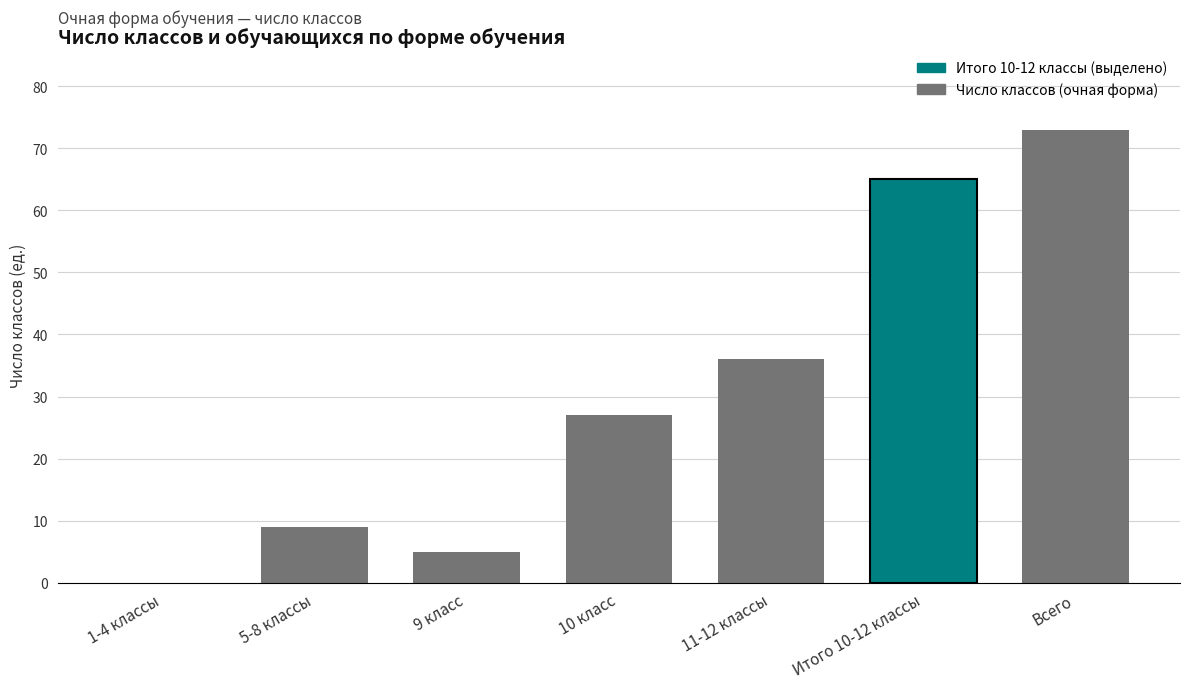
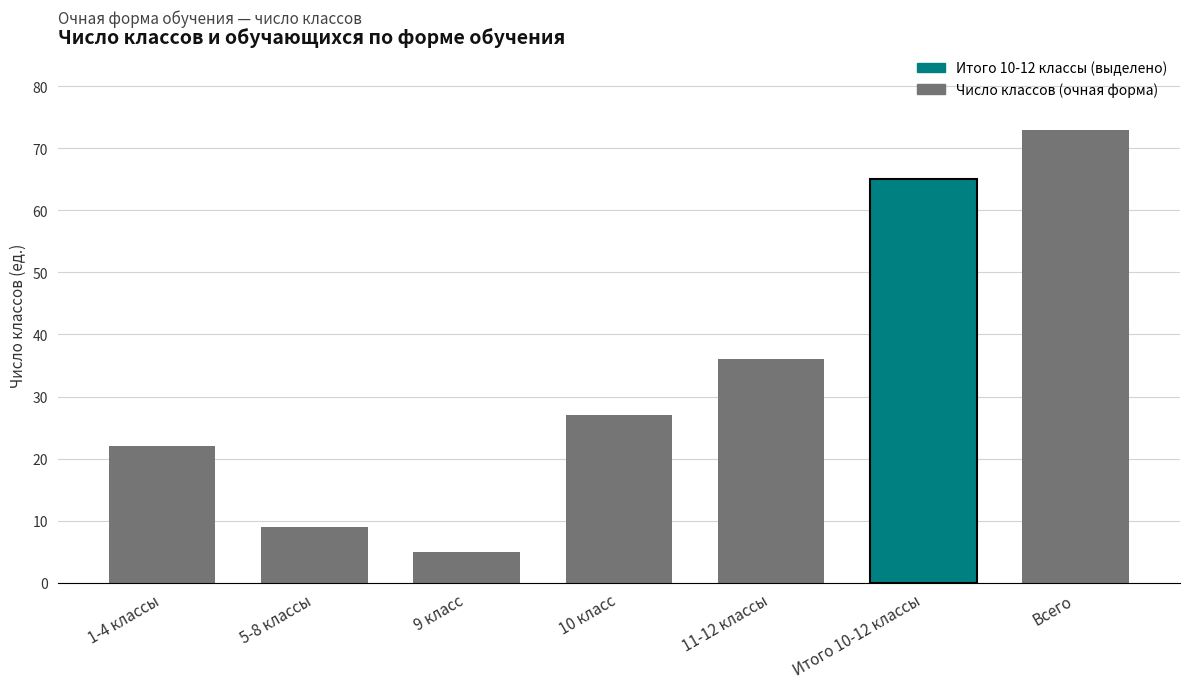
  {
-   "1-4 классы": 0,
+   "1-4 классы": 22,
    "5-8 классы": 9,
    "9 класс": 5,
    "10 класс": 27,
    "11-12 классы": 36,
    "Итого 10-12 классы": 65,
    "Всего": 73
  }
